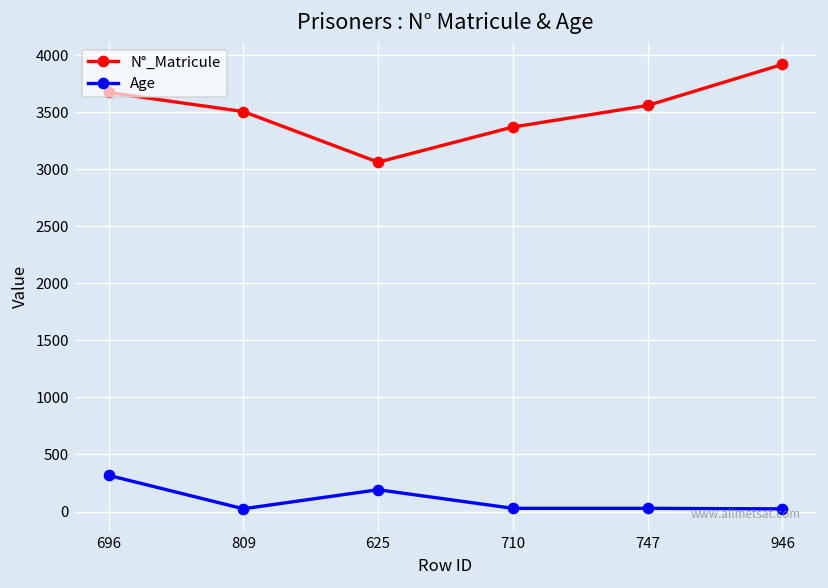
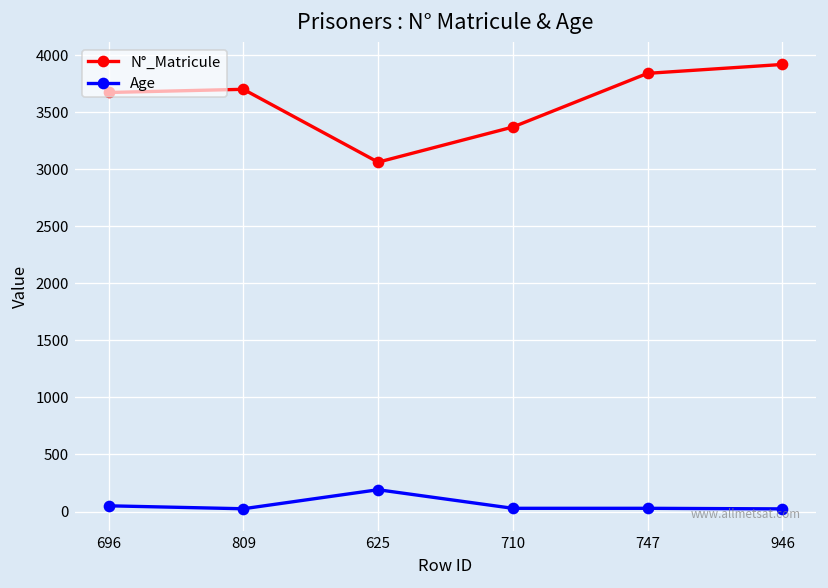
  {
    "N°_Matricule": {
-     "809": 3500,
+     "809": 3700,
      "625": 3100,
      "710": 3400,
-     "747": 3600,
+     "747": 3800,
      "946": 3900
    },
    "Age": {
-     "696": 300,
+     "696": 100,
      "809": 0,
      "625": 200,
      "710": 0,
      "747": 0,
      "946": 0
    }
  }
